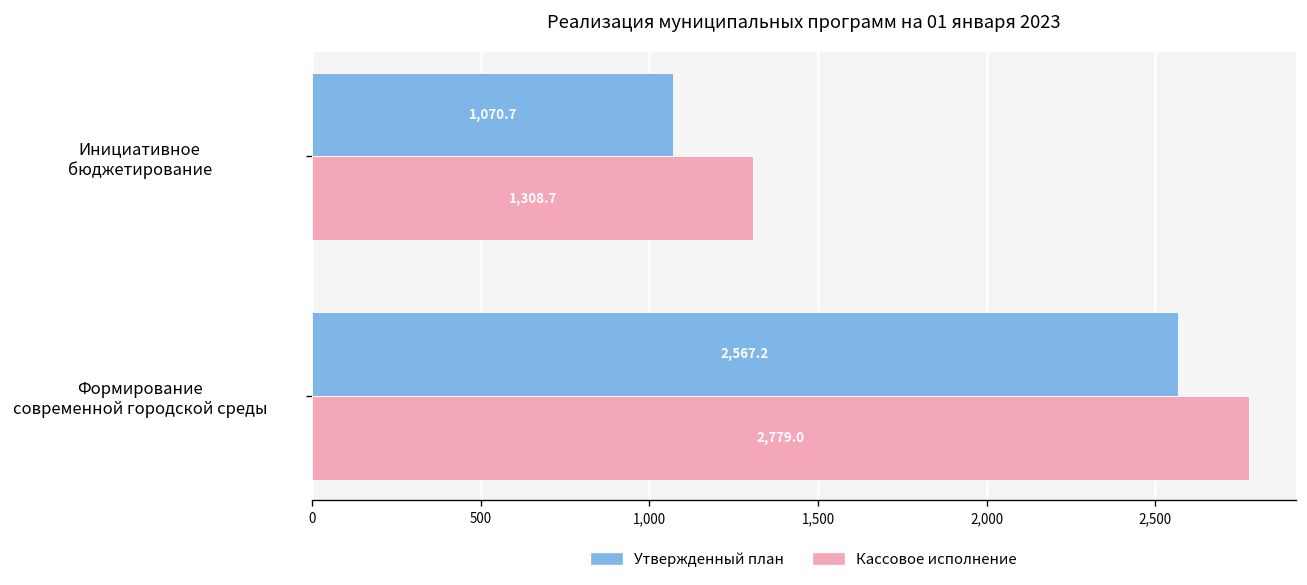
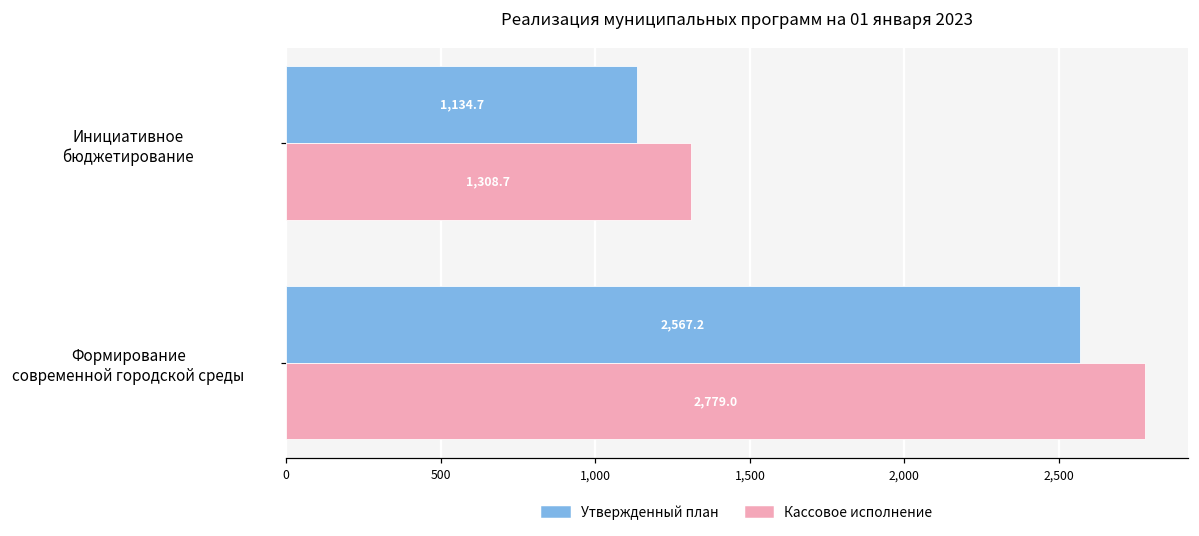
  {
    "Утвержденный план": {
-     "Инициативное бюджетирование": "1,070.7",
+     "Инициативное бюджетирование": "1,134.7",
      "Формирование современной городской среды": "2,567.2"
    },
    "Кассовое исполнение": {
      "Инициативное бюджетирование": "1,308.7",
      "Формирование современной городской среды": "2,779.0"
    }
  }
